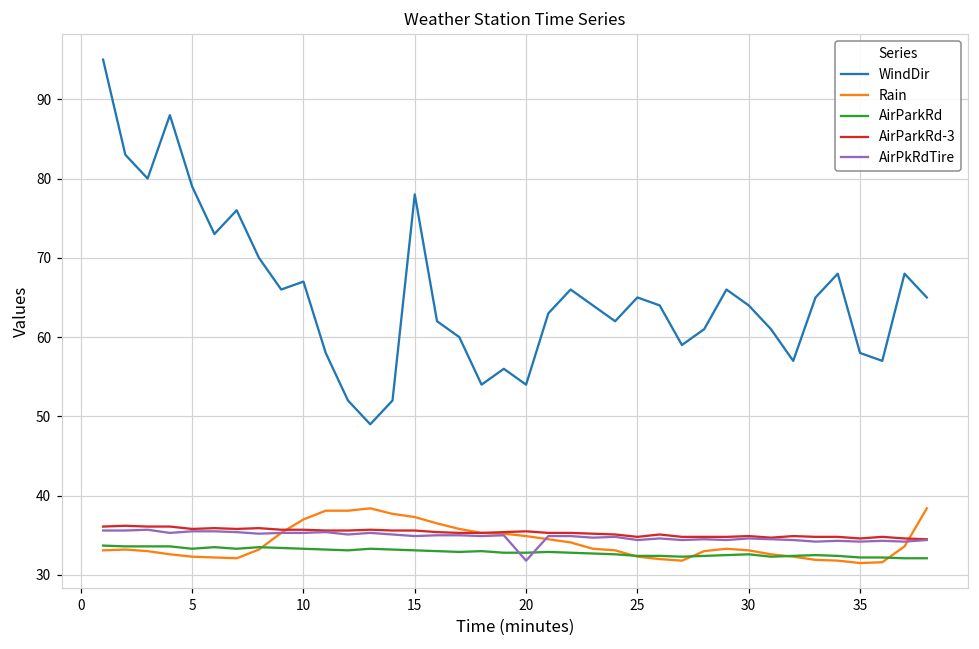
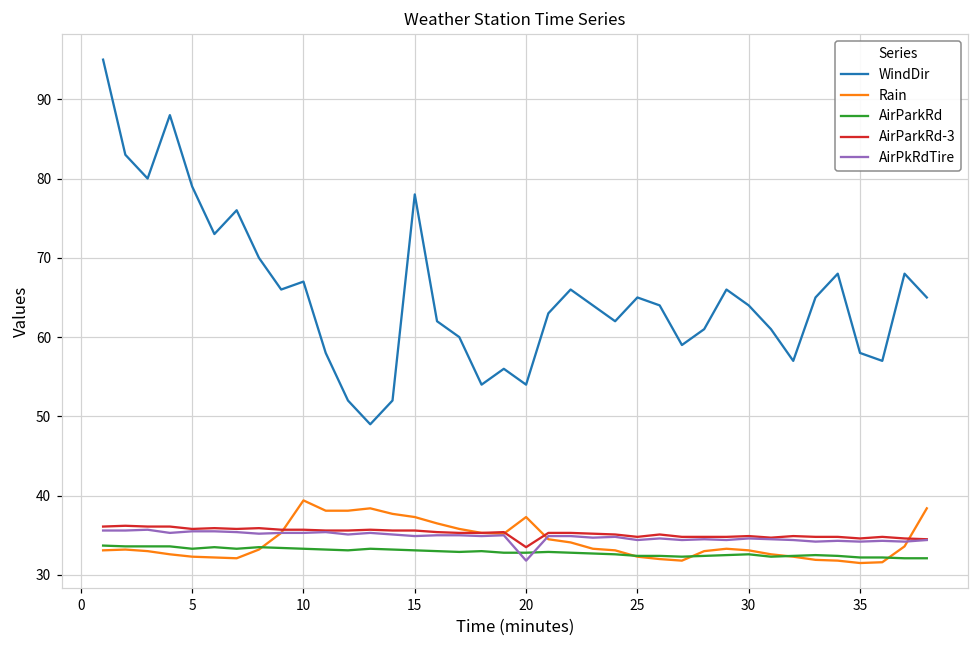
  {
    "WindDir": {
      "5": 79,
      "10": 67,
      "15": 78,
      "20": 54,
      "25": 65,
      "30": 64,
      "35": 58
    },
    "Rain": {
      "5": 32,
-     "10": 37,
+     "10": 39,
      "15": 37,
-     "20": 35,
+     "20": 37,
      "30": 33,
      "35": 32
    },
    "AirParkRd": {
      "5": 33,
      "10": 33,
      "15": 33,
      "20": 33,
      "30": 33,
      "35": 32
    },
    "AirParkRd-3": {
      "10": 36,
      "15": 36,
-     "20": 36,
+     "20": 34,
      "25": 35,
      "35": 35
    },
    "AirPkRdTire": {
      "10": 35,
      "15": 35,
      "20": 32,
      "25": 34,
      "35": 34
    }
  }
